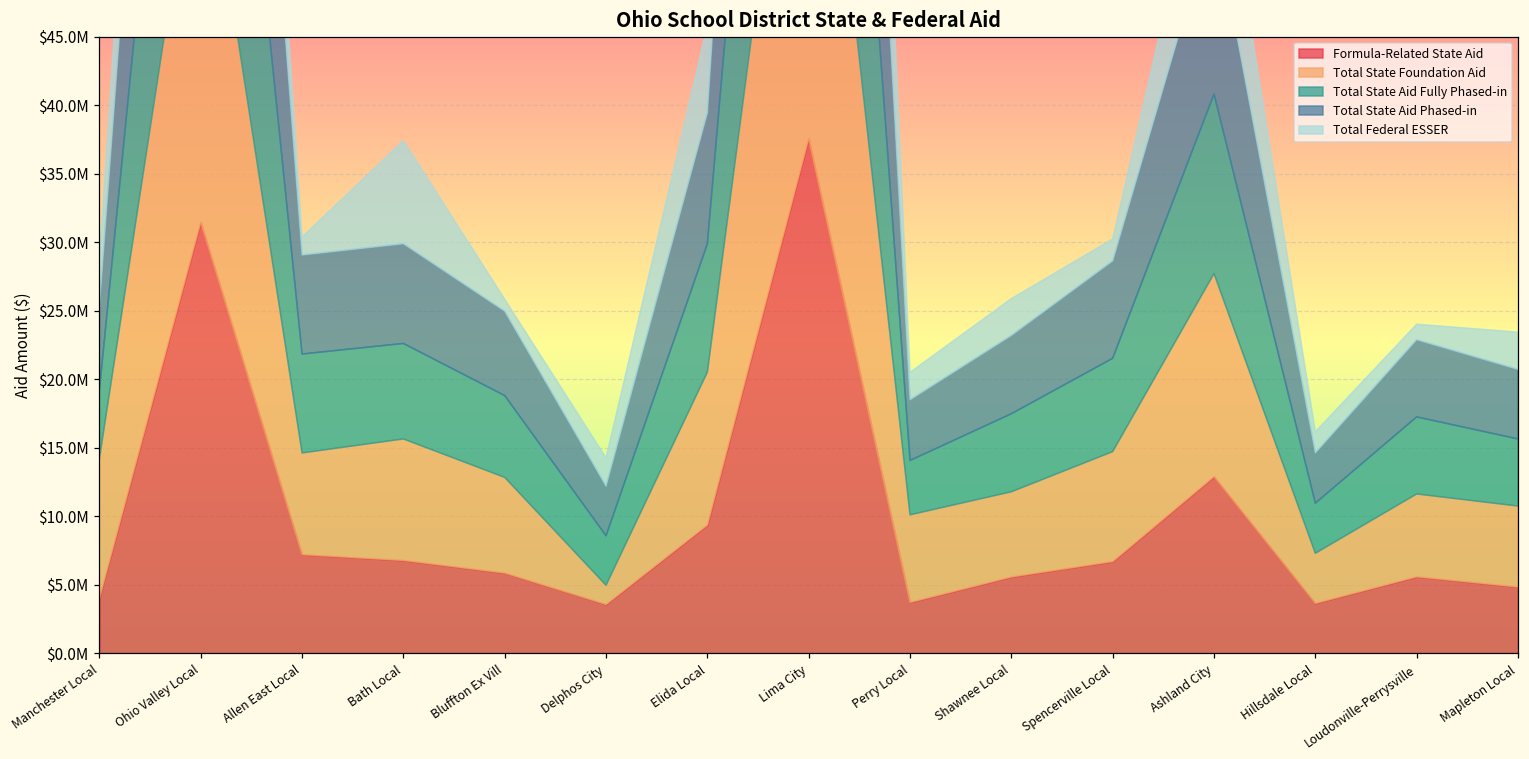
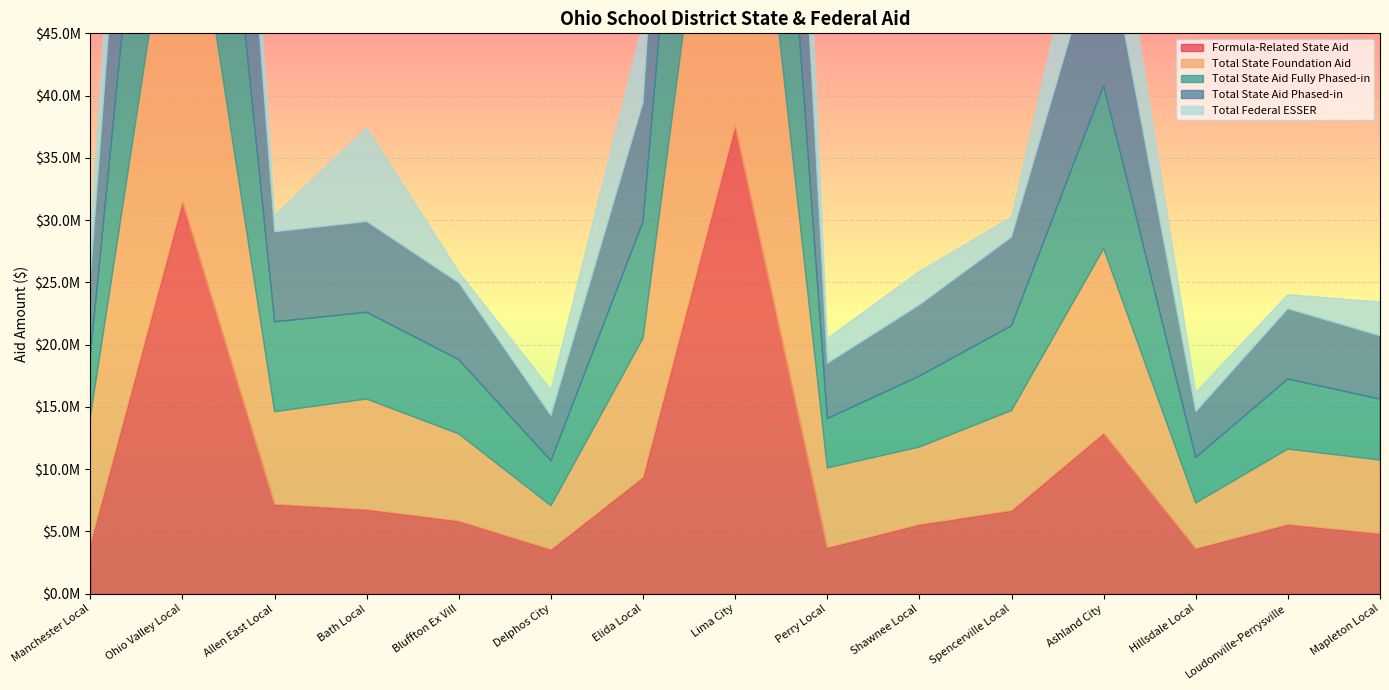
  {
    "Formula-Related State Aid": {
      "Manchester Local": "$4000000",
      "Ohio Valley Local": "$31500000",
      "Allen East Local": "$7200000",
      "Bath Local": "$6800000",
      "Bluffton Ex Vill": "$5800000",
      "Delphos City": "$3600000",
      "Elida Local": "$9400000",
      "Lima City": "$37600000",
      "Perry Local": "$3700000",
      "Shawnee Local": "$5600000",
      "Spencerville Local": "$6700000",
      "Ashland City": "$12900000",
      "Hillsdale Local": "$3600000",
      "Loudonville-Perrysville": "$5600000",
      "Mapleton Local": "$4800000"
    },
    "Total State Foundation Aid": {
      "Manchester Local": "$10200000",
      "Allen East Local": "$7400000",
      "Bath Local": "$8900000",
      "Bluffton Ex Vill": "$7000000",
-     "Delphos City": "$1400000",
+     "Delphos City": "$3500000",
      "Elida Local": "$11200000",
      "Perry Local": "$6400000",
      "Shawnee Local": "$6200000",
      "Spencerville Local": "$8000000",
      "Ashland City": "$14800000",
      "Hillsdale Local": "$3600000",
      "Loudonville-Perrysville": "$6000000",
      "Mapleton Local": "$5900000"
    },
    "Total Federal ESSER": {
      "Manchester Local": "$3400000",
      "Allen East Local": "$1300000",
      "Bath Local": "$7500000",
      "Bluffton Ex Vill": "$900000",
      "Delphos City": "$2100000",
      "Perry Local": "$2000000",
      "Shawnee Local": "$2700000",
      "Spencerville Local": "$1600000",
      "Hillsdale Local": "$1500000",
      "Loudonville-Perrysville": "$1100000",
      "Mapleton Local": "$2700000"
    }
  }
